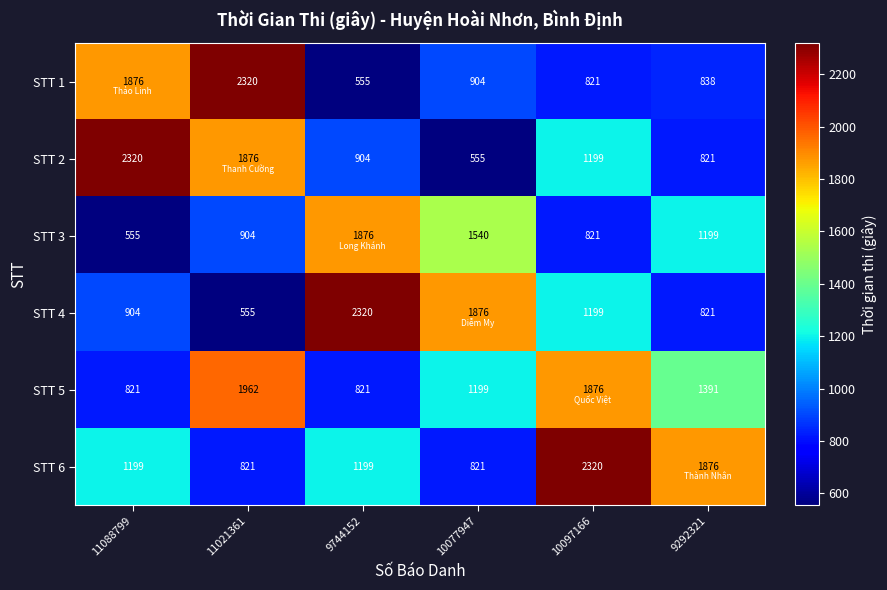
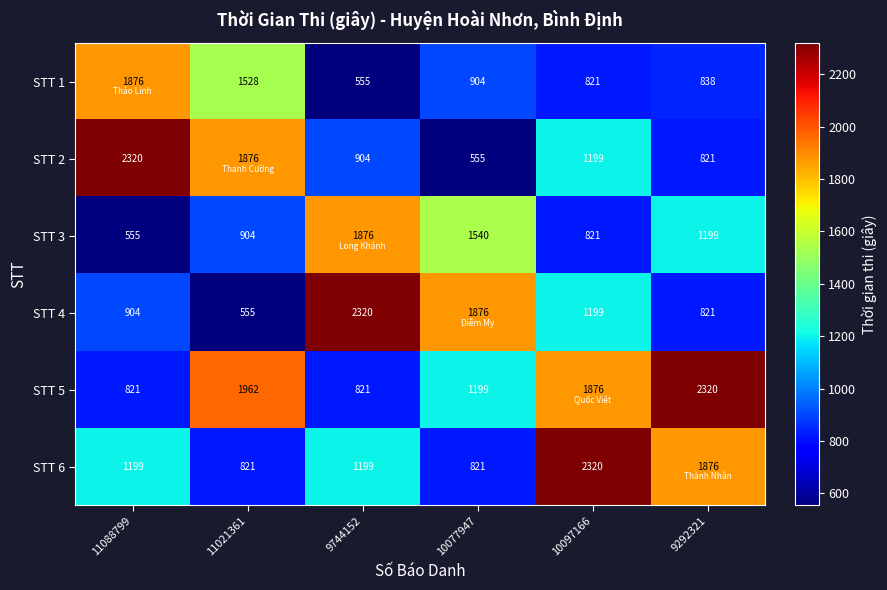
  {
    "STT 1": {
-     "11021361": 2320,
+     "11021361": 1528,
      "9744152": 555,
      "10077947": 904,
      "10097166": 821,
      "9292321": 838
    },
    "STT 2": {
      "11088799": 2320,
      "9744152": 904,
      "10077947": 555,
      "10097166": 1199,
      "9292321": 821
    },
    "STT 3": {
      "11088799": 555,
      "11021361": 904,
      "10077947": 1540,
      "10097166": 821,
      "9292321": 1199
    },
    "STT 4": {
      "11088799": 904,
      "11021361": 555,
      "9744152": 2320,
      "10097166": 1199,
      "9292321": 821
    },
    "STT 5": {
      "11088799": 821,
      "11021361": 1962,
      "9744152": 821,
      "10077947": 1199,
-     "9292321": 1391
+     "9292321": 2320
    },
    "STT 6": {
      "11088799": 1199,
      "11021361": 821,
      "9744152": 1199,
      "10077947": 821,
      "10097166": 2320
    }
  }
